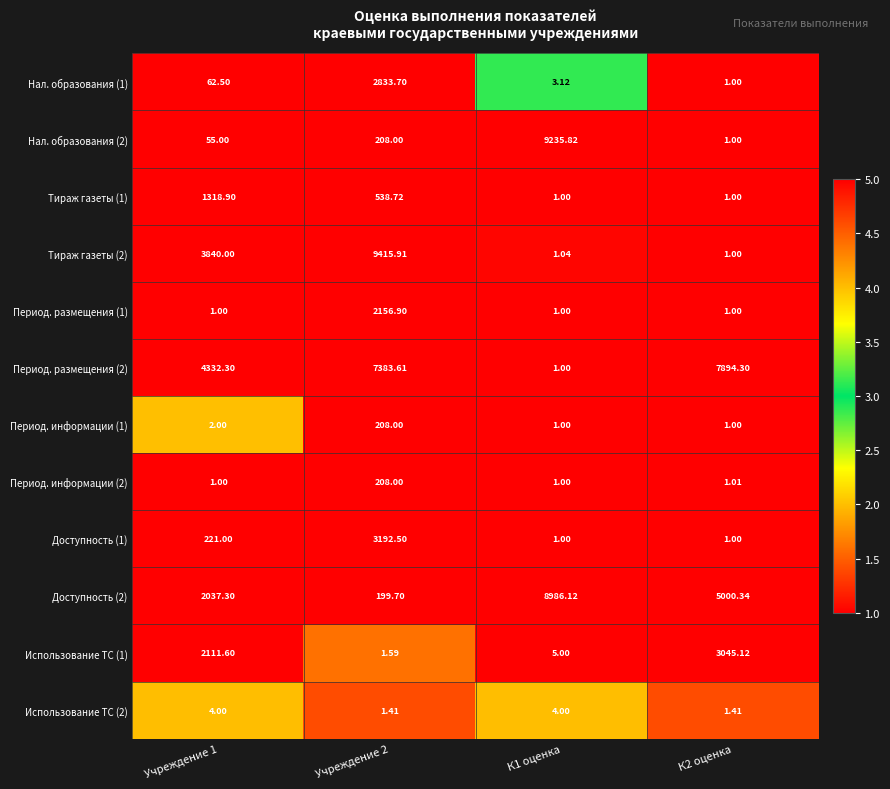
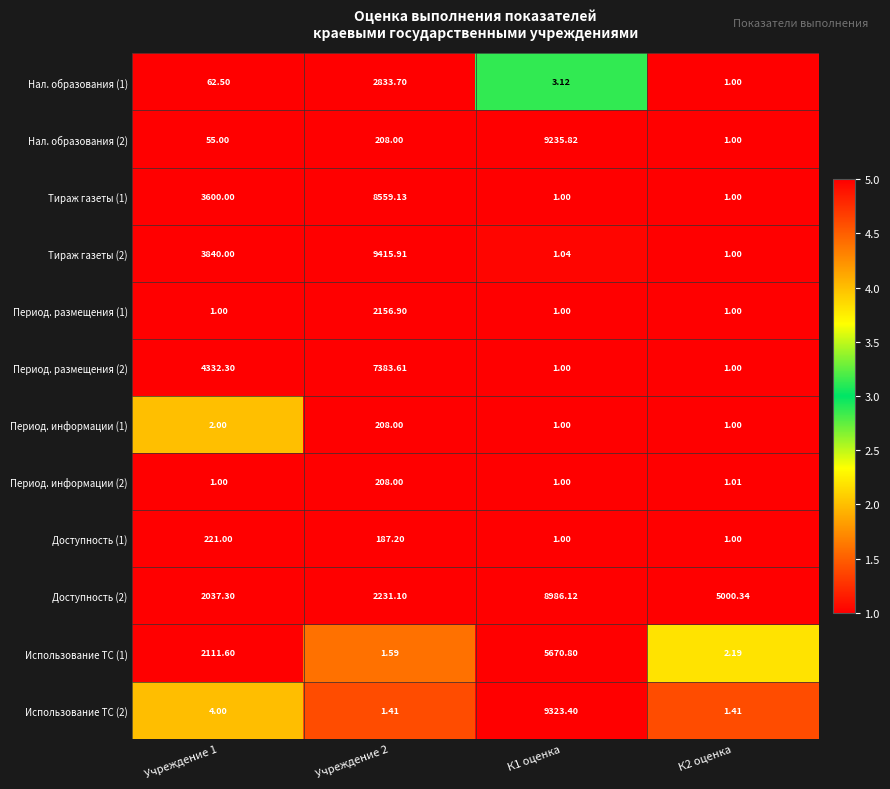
  {
    "Нал. образования (1)": {
      "Учреждение 1": 62.50,
      "Учреждение 2": 2833.70,
      "К1 оценка": 3.12,
      "К2 оценка": 1.00
    },
    "Нал. образования (2)": {
      "Учреждение 1": 55.00,
      "Учреждение 2": 208.00,
      "К1 оценка": 9235.82,
      "К2 оценка": 1.00
    },
    "Тираж газеты (1)": {
-     "Учреждение 1": 1318.90,
-     "Учреждение 2": 538.72,
+     "Учреждение 1": 3600.00,
+     "Учреждение 2": 8559.13,
      "К1 оценка": 1.00,
      "К2 оценка": 1.00
    },
    "Тираж газеты (2)": {
      "Учреждение 1": 3840.00,
      "Учреждение 2": 9415.91,
      "К1 оценка": 1.04,
      "К2 оценка": 1.00
    },
    "Период. размещения (1)": {
      "Учреждение 1": 1.00,
      "Учреждение 2": 2156.90,
      "К1 оценка": 1.00,
      "К2 оценка": 1.00
    },
    "Период. размещения (2)": {
      "Учреждение 1": 4332.30,
      "Учреждение 2": 7383.61,
      "К1 оценка": 1.00,
-     "К2 оценка": 7894.30
+     "К2 оценка": 1.00
    },
    "Период. информации (1)": {
      "Учреждение 1": 2.00,
      "Учреждение 2": 208.00,
      "К1 оценка": 1.00,
      "К2 оценка": 1.00
    },
    "Период. информации (2)": {
      "Учреждение 1": 1.00,
      "Учреждение 2": 208.00,
      "К1 оценка": 1.00,
      "К2 оценка": 1.01
    },
    "Доступность (1)": {
      "Учреждение 1": 221.00,
-     "Учреждение 2": 3192.50,
+     "Учреждение 2": 187.20,
      "К1 оценка": 1.00,
      "К2 оценка": 1.00
    },
    "Доступность (2)": {
      "Учреждение 1": 2037.30,
-     "Учреждение 2": 199.70,
+     "Учреждение 2": 2231.10,
      "К1 оценка": 8986.12,
      "К2 оценка": 5000.34
    },
    "Использование ТС (1)": {
      "Учреждение 1": 2111.60,
      "Учреждение 2": 1.59,
-     "К1 оценка": 5.00,
-     "К2 оценка": 3045.12
+     "К1 оценка": 5670.80,
+     "К2 оценка": 2.19
    },
    "Использование ТС (2)": {
      "Учреждение 1": 4.00,
      "Учреждение 2": 1.41,
-     "К1 оценка": 4.00,
+     "К1 оценка": 9323.40,
      "К2 оценка": 1.41
    }
  }
